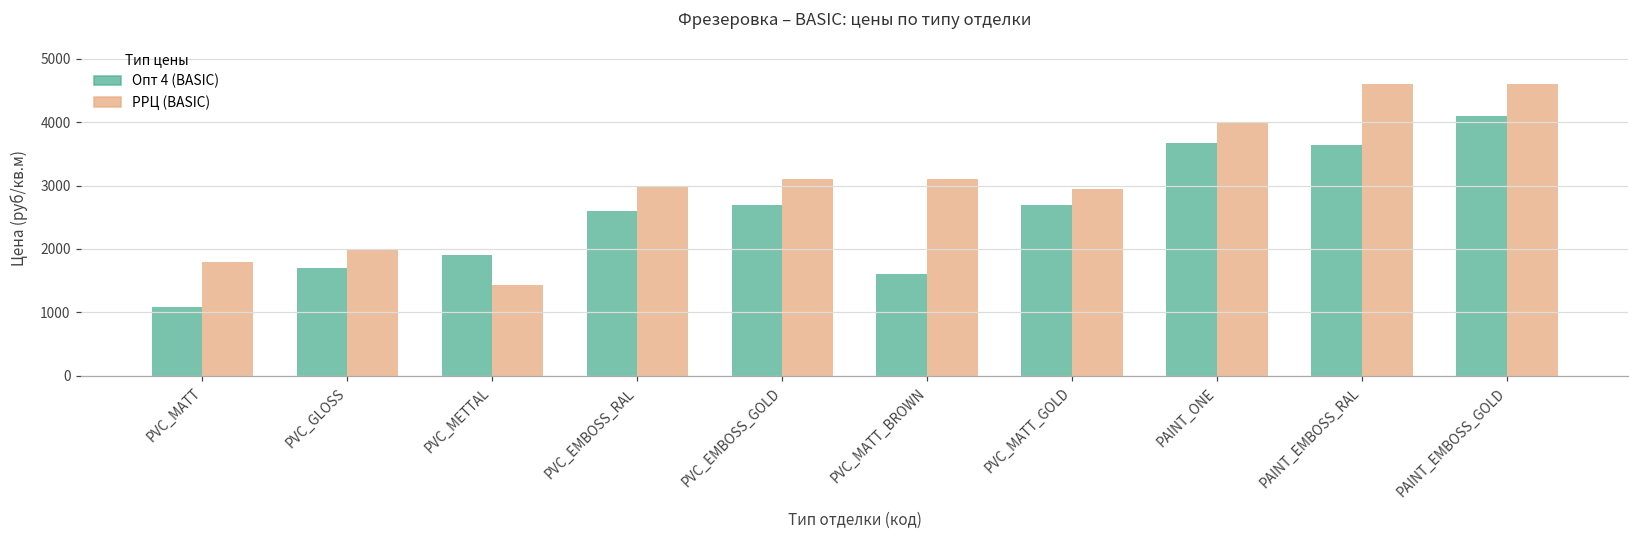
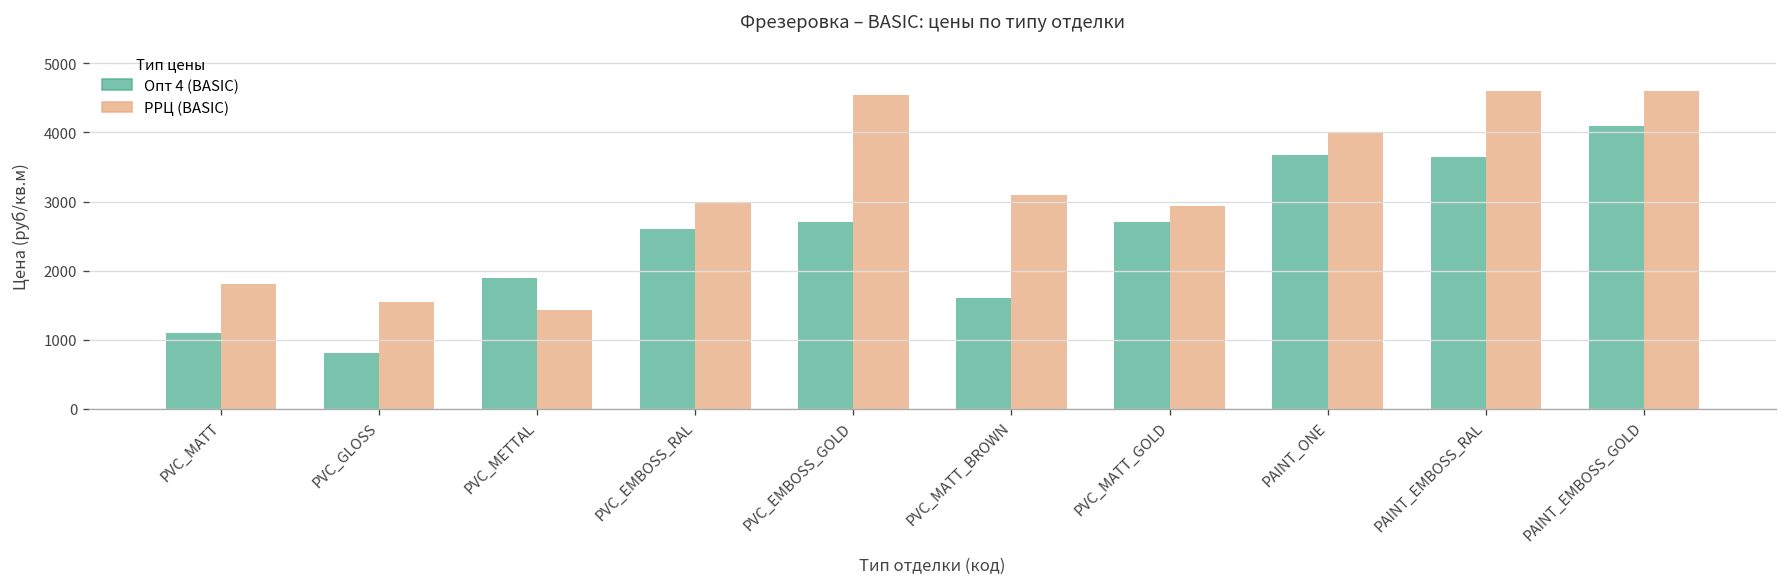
  {
    "Опт 4 (BASIC)": {
      "PVC_MATT": 1100,
-     "PVC_GLOSS": 1700,
+     "PVC_GLOSS": 800,
      "PVC_METTAL": 1900,
      "PVC_EMBOSS_RAL": 2600,
      "PVC_EMBOSS_GOLD": 2700,
      "PVC_MATT_BROWN": 1600,
      "PVC_MATT_GOLD": 2700,
      "PAINT_ONE": 3700,
      "PAINT_EMBOSS_RAL": 3600,
      "PAINT_EMBOSS_GOLD": 4100
    },
    "РРЦ (BASIC)": {
      "PVC_MATT": 1800,
-     "PVC_GLOSS": 2000,
+     "PVC_GLOSS": 1500,
      "PVC_METTAL": 1400,
      "PVC_EMBOSS_RAL": 3000,
-     "PVC_EMBOSS_GOLD": 3100,
+     "PVC_EMBOSS_GOLD": 4500,
      "PVC_MATT_BROWN": 3100,
      "PVC_MATT_GOLD": 2900,
      "PAINT_ONE": 4000,
      "PAINT_EMBOSS_RAL": 4600,
      "PAINT_EMBOSS_GOLD": 4600
    }
  }
